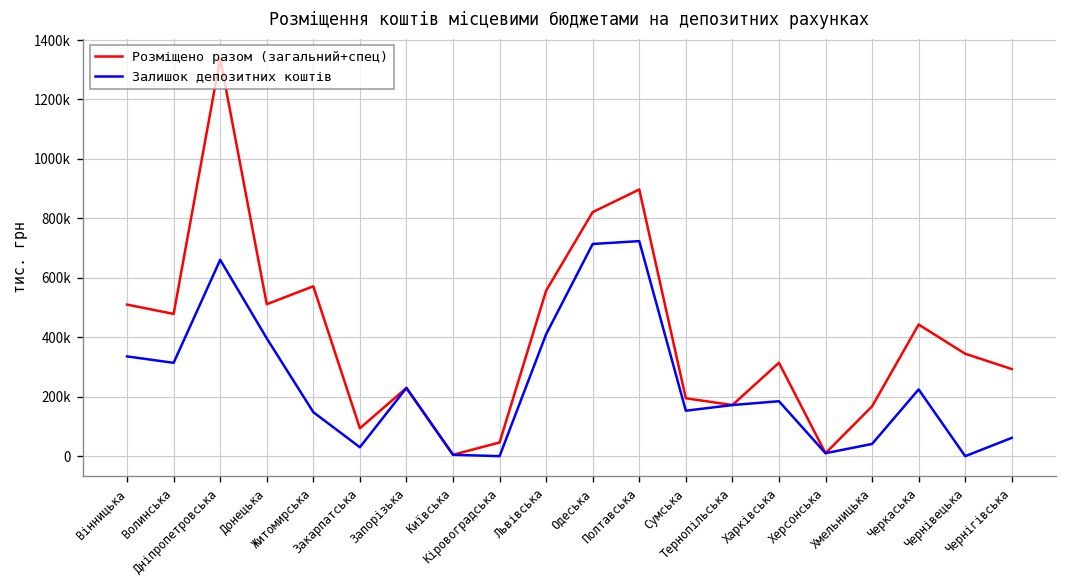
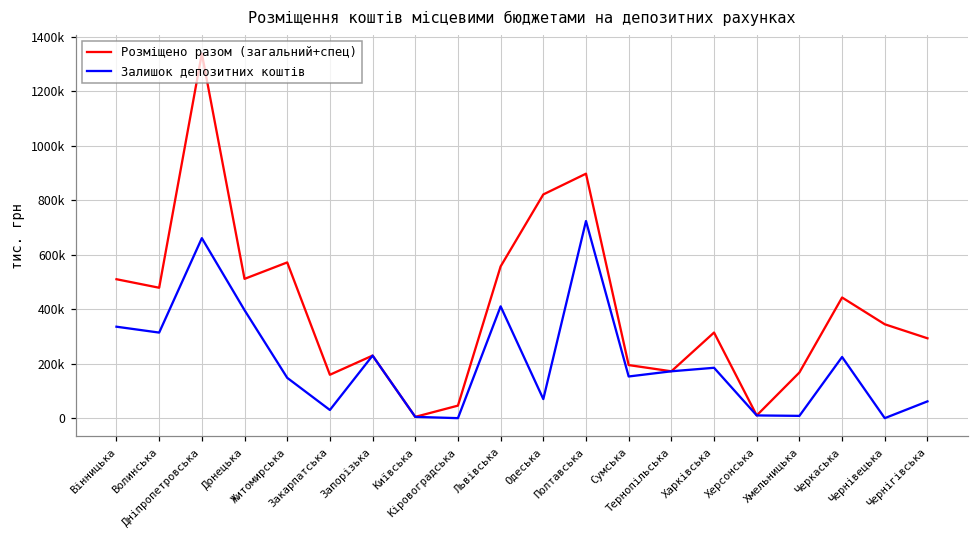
  {
    "Розміщено разом (загальний+спец)": {
      "Вінницька": 510000,
      "Волинська": 480000,
      "Донецька": 510000,
      "Житомирська": 570000,
-     "Закарпатська": 90000,
+     "Закарпатська": 160000,
      "Кіровоградська": 50000,
      "Львівська": 560000,
      "Одеська": 820000,
      "Полтавська": 900000,
      "Сумська": 190000,
      "Харківська": 310000,
      "Хмельницька": 170000,
      "Черкаська": 440000,
      "Чернівецька": 340000,
      "Чернігівська": 290000
    },
    "Залишок депозитних коштів": {
      "Вінницька": 340000,
      "Волинська": 310000,
      "Дніпропетровська": 660000,
      "Донецька": 400000,
      "Житомирська": 150000,
      "Закарпатська": 30000,
      "Кіровоградська": 0,
      "Львівська": 410000,
-     "Одеська": 710000,
+     "Одеська": 70000,
      "Полтавська": 720000,
      "Сумська": 150000,
      "Харківська": 180000,
-     "Хмельницька": 40000,
+     "Хмельницька": 10000,
      "Черкаська": 220000,
      "Чернівецька": 0,
      "Чернігівська": 60000
    }
  }
